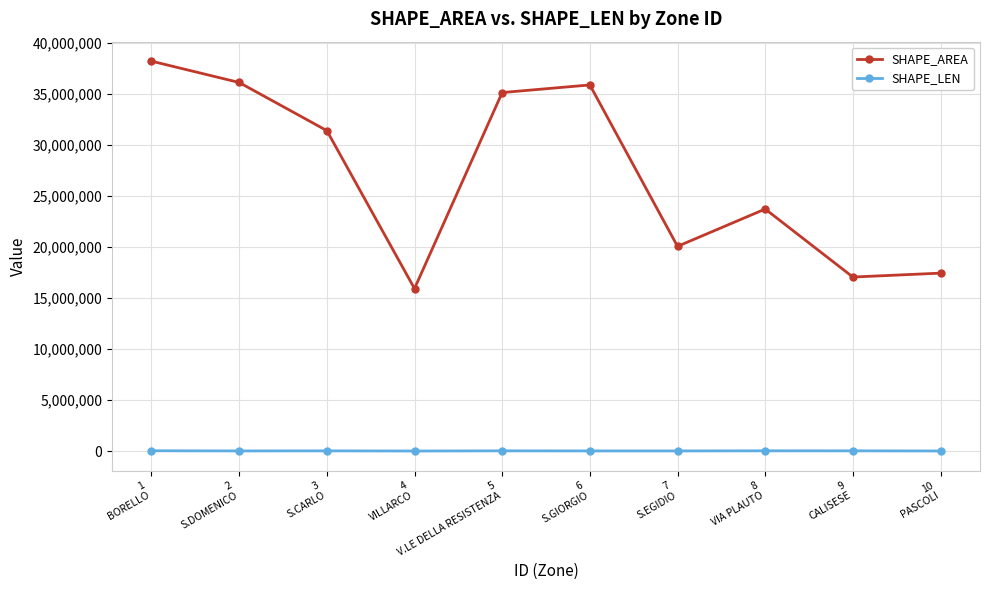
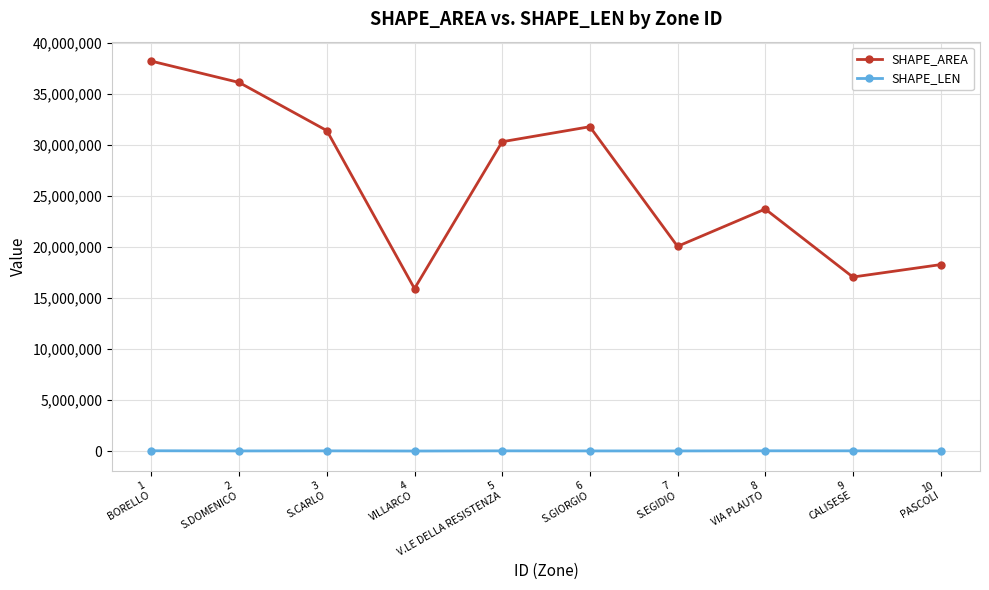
  {
    "SHAPE_AREA": {
      "1 BORELLO": "38,200,000",
      "2 S.DOMENICO": "36,200,000",
      "3 S.CARLO": "31,400,000",
      "4 VILLARCO": "15,900,000",
-     "5 V.LE DELLA RESISTENZA": "35,200,000",
-     "6 S.GIORGIO": "35,900,000",
+     "5 V.LE DELLA RESISTENZA": "30,300,000",
+     "6 S.GIORGIO": "31,800,000",
      "7 S.EGIDIO": "20,100,000",
      "8 VIA PLAUTO": "23,700,000",
      "9 CALISESE": "17,100,000",
-     "10 PASCOLI": "17,500,000"
+     "10 PASCOLI": "18,300,000"
    },
    "SHAPE_LEN": {
      "1 BORELLO": "0",
      "2 S.DOMENICO": "0",
      "3 S.CARLO": "0",
      "4 VILLARCO": "0",
      "5 V.LE DELLA RESISTENZA": "0",
      "6 S.GIORGIO": "0",
      "7 S.EGIDIO": "0",
      "8 VIA PLAUTO": "0",
      "9 CALISESE": "0",
      "10 PASCOLI": "0"
    }
  }
